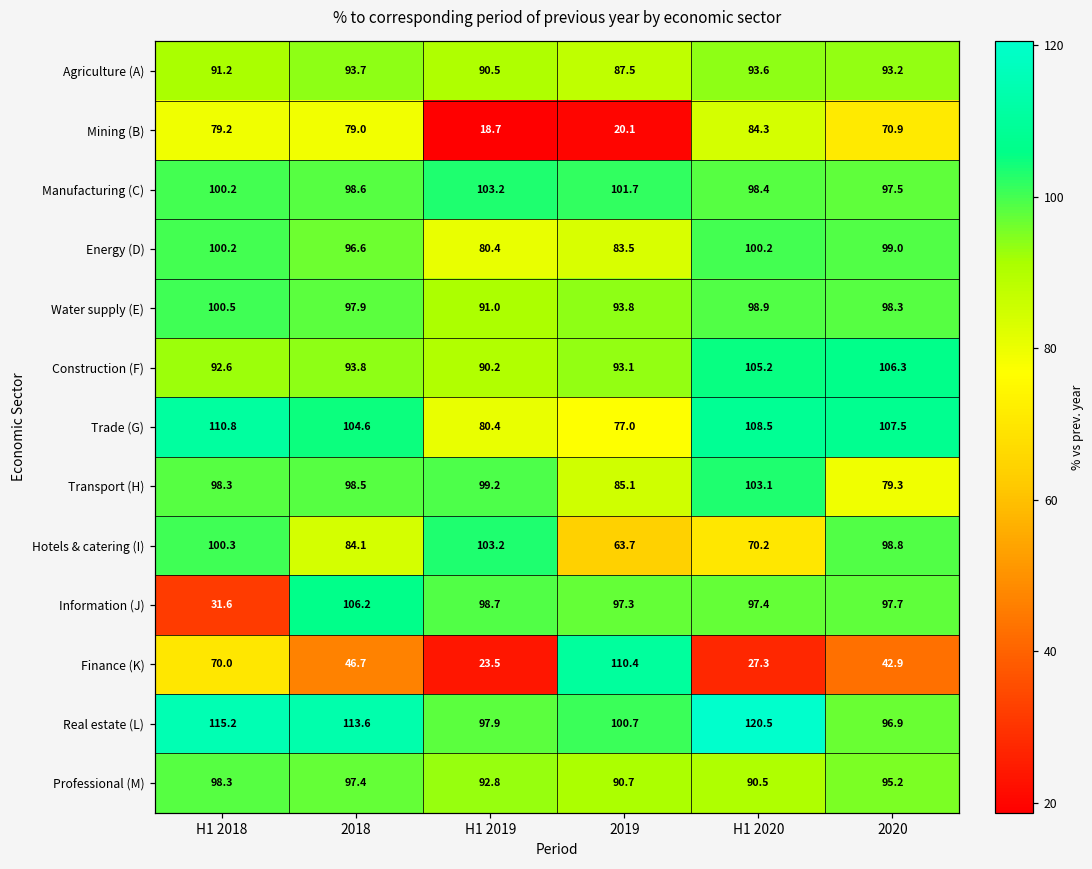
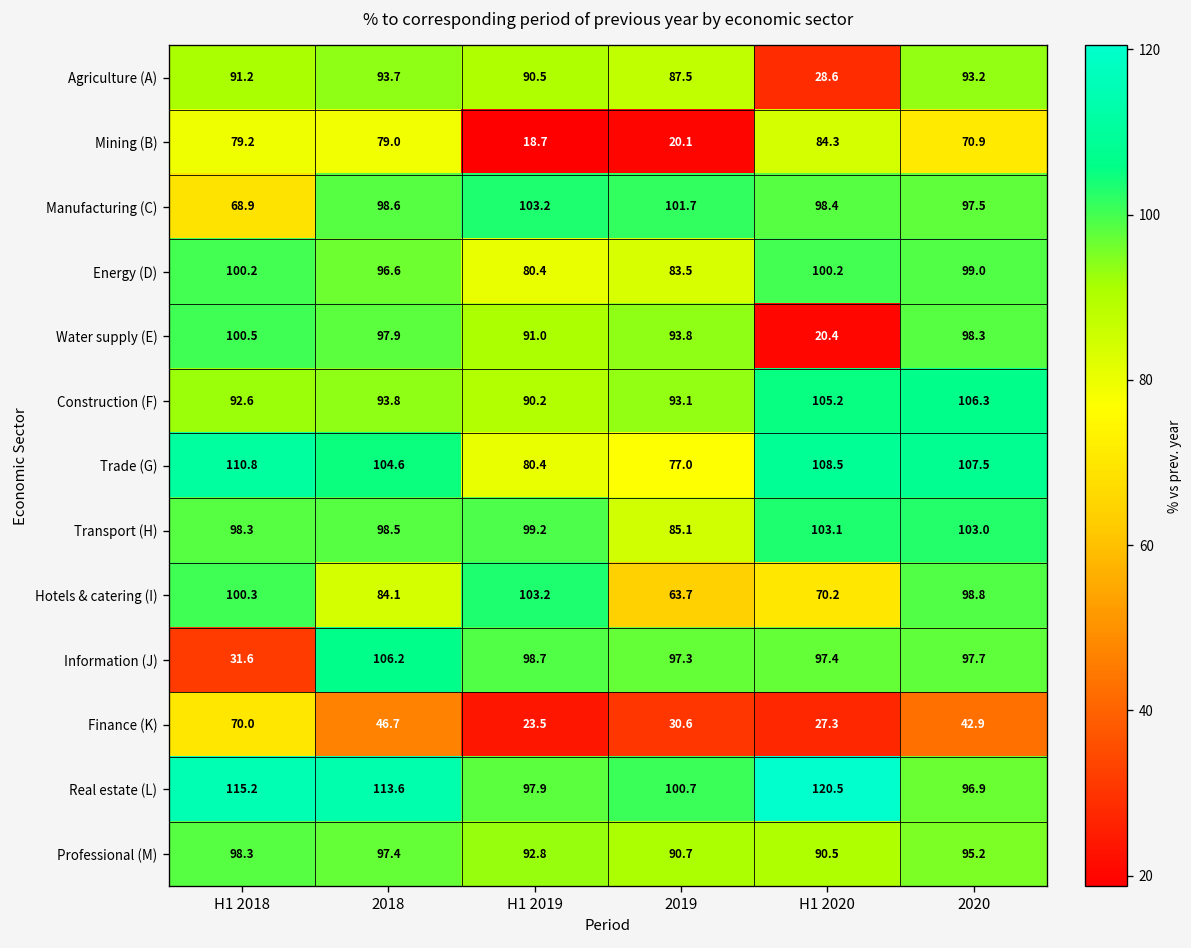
  {
    "Agriculture (A)": {
      "H1 2018": 91.2,
      "2018": 93.7,
      "H1 2019": 90.5,
      "2019": 87.5,
-     "H1 2020": 93.6,
+     "H1 2020": 28.6,
      "2020": 93.2
    },
    "Mining (B)": {
      "H1 2018": 79.2,
      "2018": 79.0,
      "H1 2019": 18.7,
      "2019": 20.1,
      "H1 2020": 84.3,
      "2020": 70.9
    },
    "Manufacturing (C)": {
-     "H1 2018": 100.2,
+     "H1 2018": 68.9,
      "2018": 98.6,
      "H1 2019": 103.2,
      "2019": 101.7,
      "H1 2020": 98.4,
      "2020": 97.5
    },
    "Energy (D)": {
      "H1 2018": 100.2,
      "2018": 96.6,
      "H1 2019": 80.4,
      "2019": 83.5,
      "H1 2020": 100.2,
      "2020": 99.0
    },
    "Water supply (E)": {
      "H1 2018": 100.5,
      "2018": 97.9,
      "H1 2019": 91.0,
      "2019": 93.8,
-     "H1 2020": 98.9,
+     "H1 2020": 20.4,
      "2020": 98.3
    },
    "Construction (F)": {
      "H1 2018": 92.6,
      "2018": 93.8,
      "H1 2019": 90.2,
      "2019": 93.1,
      "H1 2020": 105.2,
      "2020": 106.3
    },
    "Trade (G)": {
      "H1 2018": 110.8,
      "2018": 104.6,
      "H1 2019": 80.4,
      "2019": 77.0,
      "H1 2020": 108.5,
      "2020": 107.5
    },
    "Transport (H)": {
      "H1 2018": 98.3,
      "2018": 98.5,
      "H1 2019": 99.2,
      "2019": 85.1,
      "H1 2020": 103.1,
-     "2020": 79.3
+     "2020": 103.0
    },
    "Hotels & catering (I)": {
      "H1 2018": 100.3,
      "2018": 84.1,
      "H1 2019": 103.2,
      "2019": 63.7,
      "H1 2020": 70.2,
      "2020": 98.8
    },
    "Information (J)": {
      "H1 2018": 31.6,
      "2018": 106.2,
      "H1 2019": 98.7,
      "2019": 97.3,
      "H1 2020": 97.4,
      "2020": 97.7
    },
    "Finance (K)": {
      "H1 2018": 70.0,
      "2018": 46.7,
      "H1 2019": 23.5,
-     "2019": 110.4,
+     "2019": 30.6,
      "H1 2020": 27.3,
      "2020": 42.9
    },
    "Real estate (L)": {
      "H1 2018": 115.2,
      "2018": 113.6,
      "H1 2019": 97.9,
      "2019": 100.7,
      "H1 2020": 120.5,
      "2020": 96.9
    },
    "Professional (M)": {
      "H1 2018": 98.3,
      "2018": 97.4,
      "H1 2019": 92.8,
      "2019": 90.7,
      "H1 2020": 90.5,
      "2020": 95.2
    }
  }
